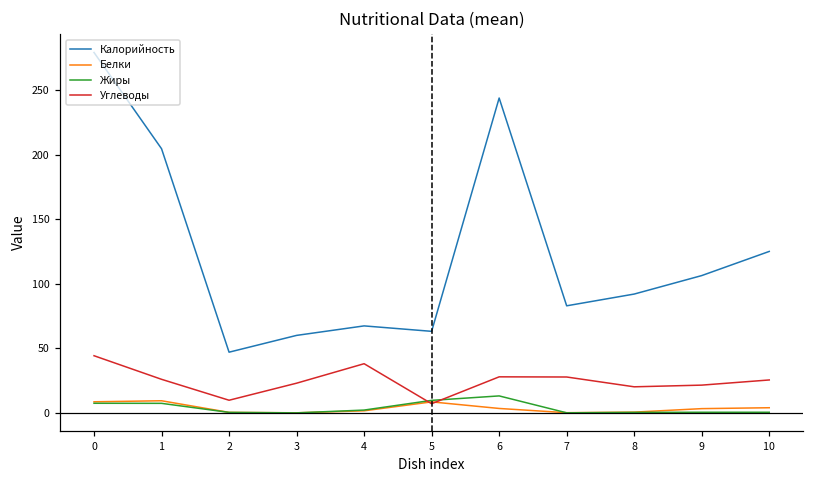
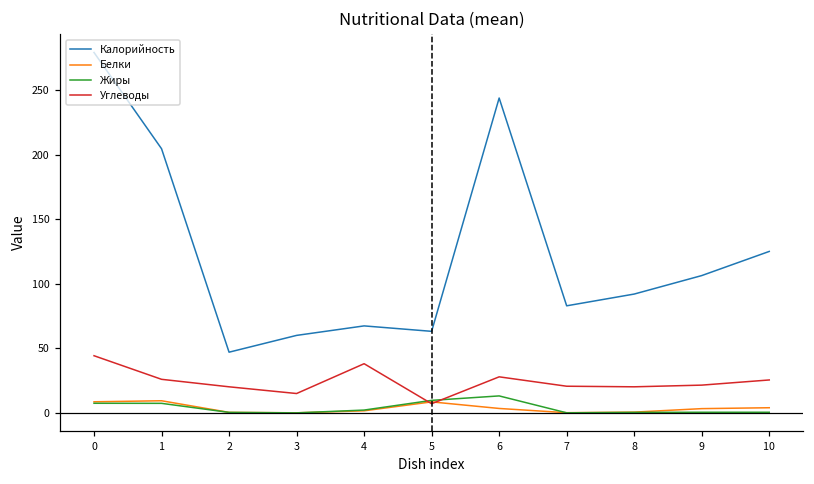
  {
    "Калорийность": {
      "1": 205,
      "2": 47,
      "3": 60,
      "4": 67,
      "5": 63,
      "6": 244,
      "7": 83,
      "8": 92,
      "9": 106,
      "10": 125
    },
    "Белки": {
      "6": 3,
      "9": 3,
      "10": 4
    },
    "Жиры": {
      "6": 13,
      "9": 1,
      "10": 1
    },
    "Углеводы": {
      "0": 44,
      "1": 26,
-     "2": 10,
-     "3": 23,
+     "2": 20,
+     "3": 15,
      "4": 38,
      "6": 28,
-     "7": 28,
+     "7": 21,
      "8": 20,
      "9": 22,
      "10": 26
    }
  }
